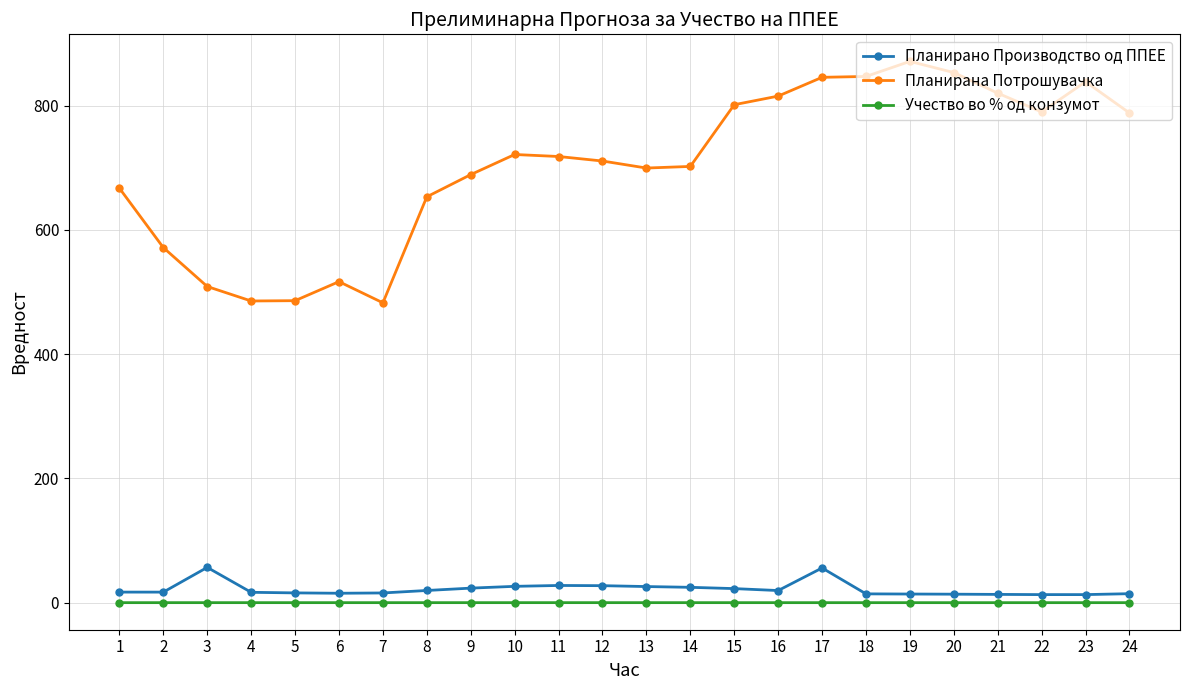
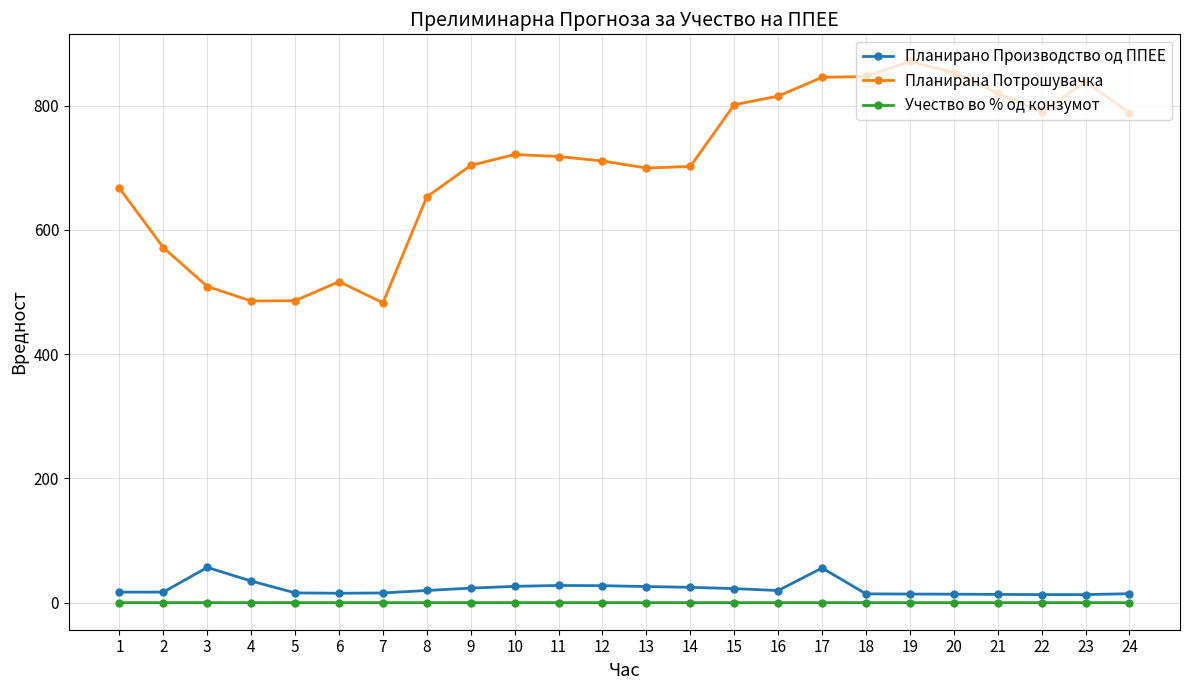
  {
    "Планирано Производство од ППЕЕ": {
      "1": 20,
      "2": 20,
      "3": 60,
-     "4": 20,
+     "4": 30,
      "5": 20,
      "6": 20,
      "7": 20,
      "8": 20,
      "9": 20,
      "10": 30,
      "11": 30,
      "12": 30,
      "13": 30,
      "14": 20,
      "15": 20,
      "16": 20,
      "17": 60,
      "18": 10,
      "19": 10,
      "20": 10,
      "21": 10,
      "22": 10,
      "23": 10,
      "24": 10
    },
    "Планирана Потрошувачка": {
      "1": 670,
      "2": 570,
      "3": 510,
      "4": 490,
      "5": 490,
      "6": 520,
      "7": 480,
      "8": 650,
-     "9": 690,
+     "9": 700,
      "10": 720,
      "11": 720,
      "12": 710,
      "13": 700,
      "14": 700,
      "15": 800,
      "16": 820,
      "17": 850
    },
    "Учество во % од конзумот": {
      "1": 0,
      "2": 0,
      "3": 0,
      "4": 0,
      "5": 0,
      "6": 0,
      "7": 0,
      "8": 0,
      "9": 0,
      "10": 0,
      "11": 0,
      "12": 0,
      "13": 0,
      "14": 0,
      "15": 0,
      "16": 0,
      "17": 0,
      "18": 0,
      "19": 0,
      "20": 0,
      "21": 0,
      "22": 0,
      "23": 0,
      "24": 0
    }
  }
